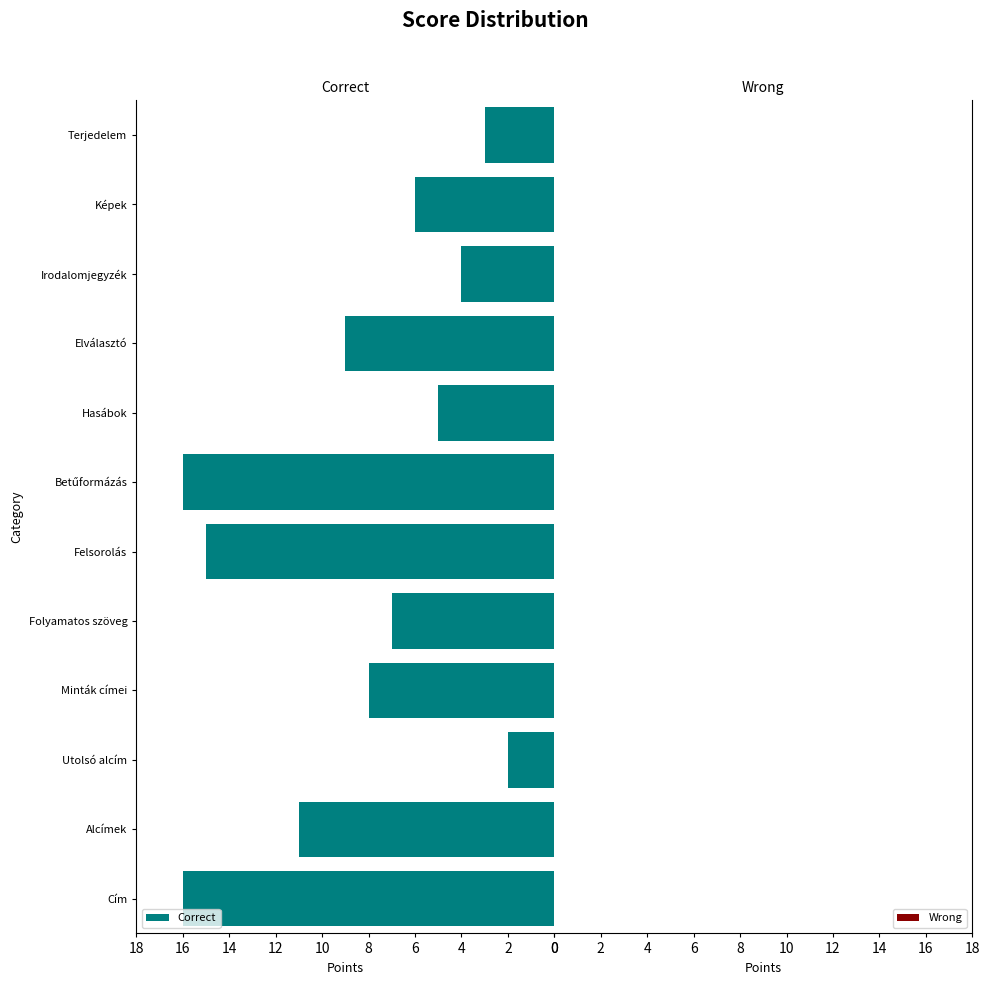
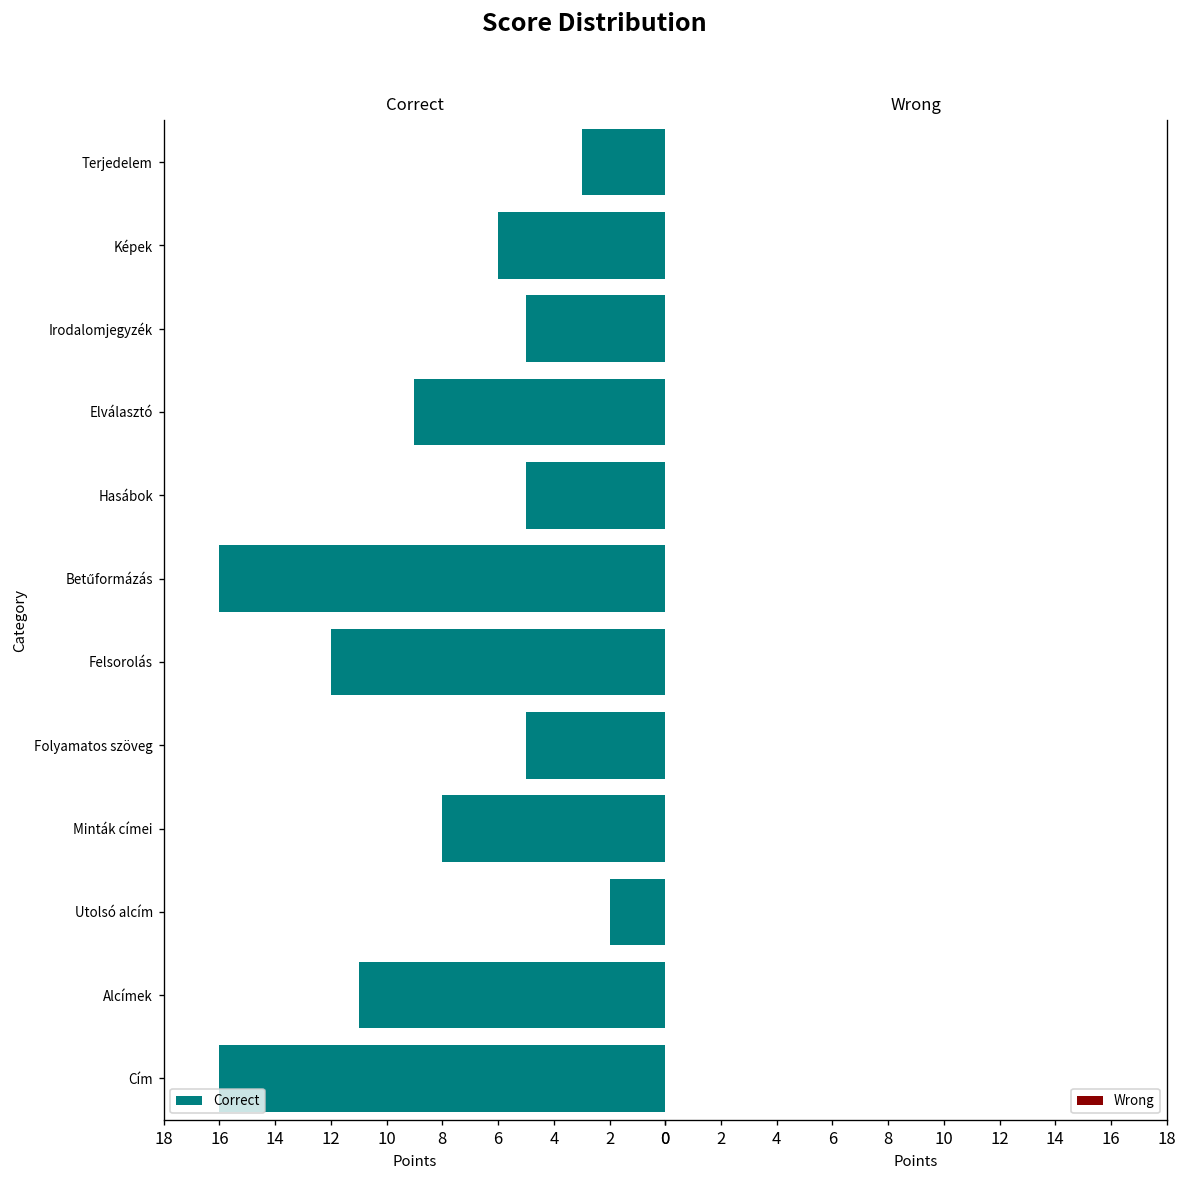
  {
    "Correct": {
      "Terjedelem": 3,
      "Képek": 6,
-     "Irodalomjegyzék": 4,
+     "Irodalomjegyzék": 5,
      "Elválasztó": 9,
      "Hasábok": 5,
      "Betűformázás": 16,
-     "Felsorolás": 15,
-     "Folyamatos szöveg": 7,
+     "Felsorolás": 12,
+     "Folyamatos szöveg": 5,
      "Minták címei": 8,
      "Utolsó alcím": 2,
      "Alcímek": 11,
      "Cím": 16
    }
  }
